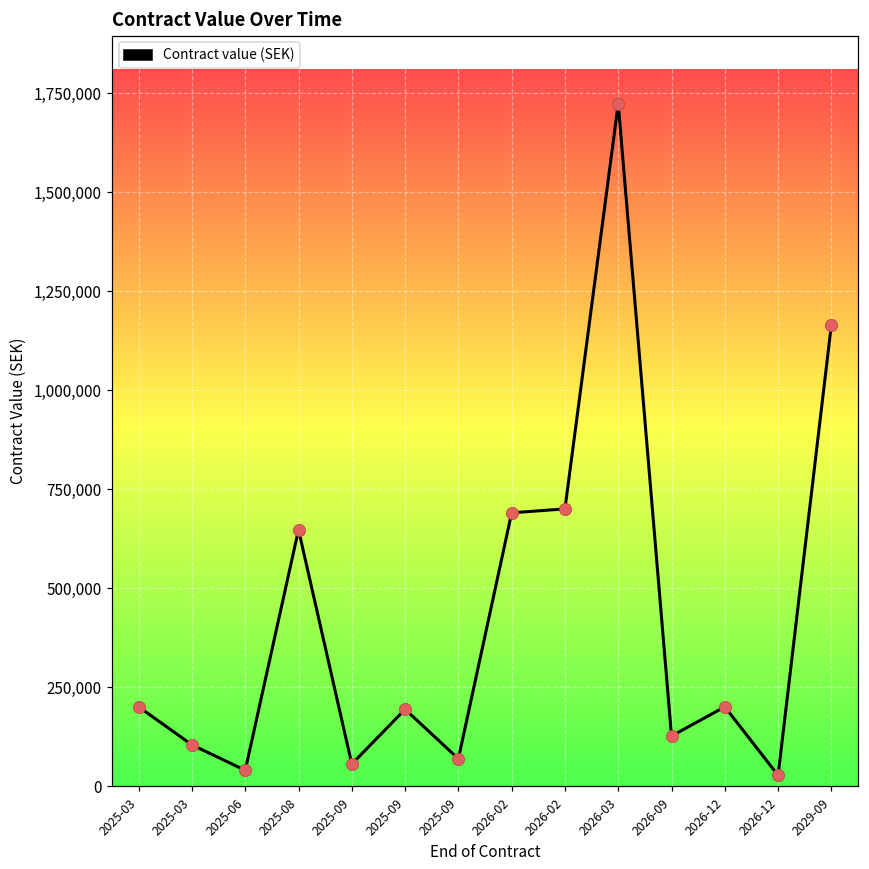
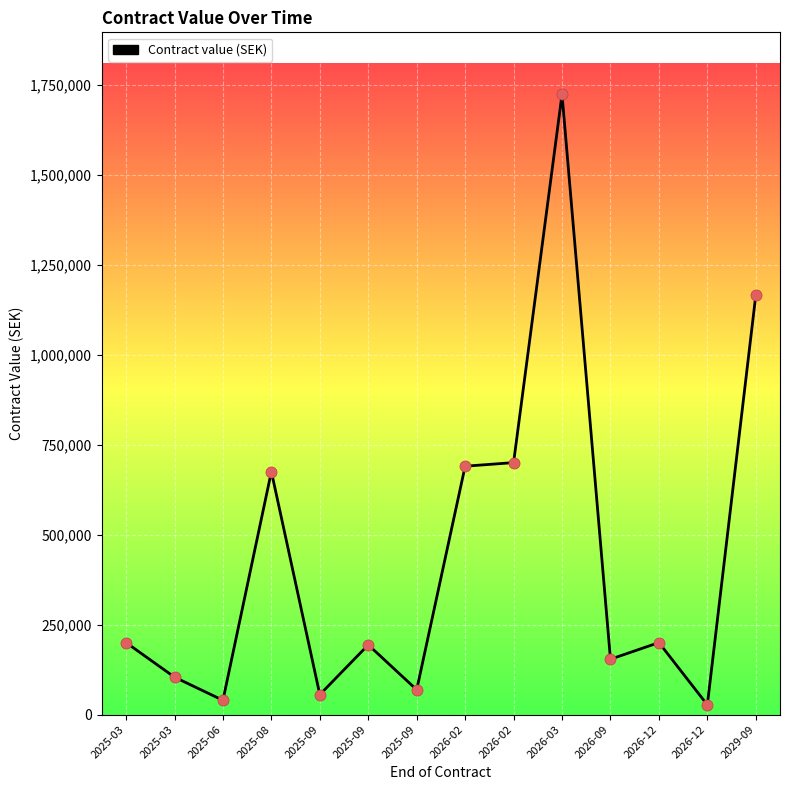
  {
    "2025-06": "40,000",
-   "2025-08": "650,000",
+   "2025-08": "680,000",
    "2026-03": "1,720,000",
-   "2026-09": "130,000",
+   "2026-09": "150,000",
    "2029-09": "1,160,000"
  }
